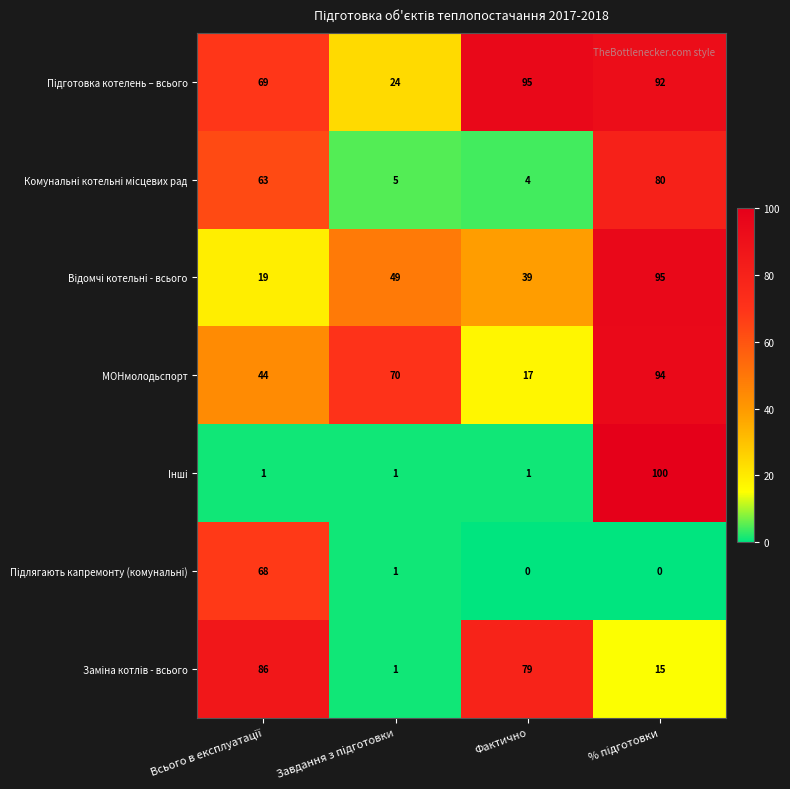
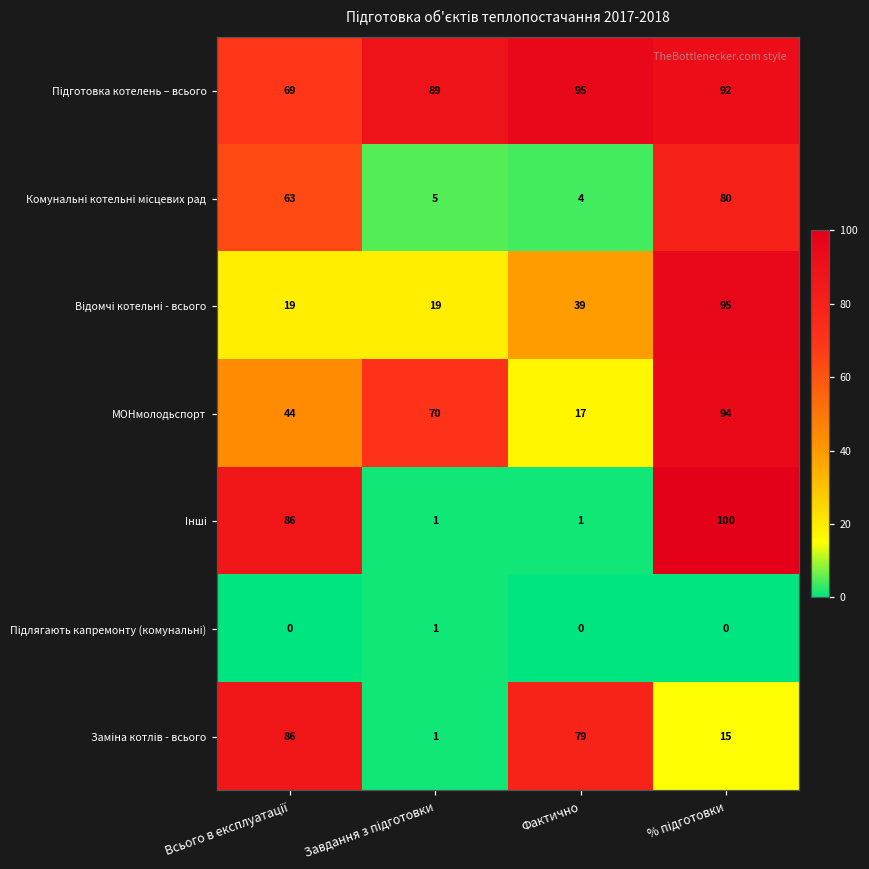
  {
    "Підготовка котелень – всього": {
      "Всього в експлуатації": 69,
-     "Завдання з підготовки": 24,
+     "Завдання з підготовки": 89,
      "Фактично": 95
    },
    "Комунальні котельні місцевих рад": {
      "Всього в експлуатації": 63,
      "Завдання з підготовки": 5,
      "Фактично": 4,
      "% підготовки": 80
    },
    "Відомчі котельні - всього": {
      "Всього в експлуатації": 19,
-     "Завдання з підготовки": 49,
+     "Завдання з підготовки": 19,
      "Фактично": 39,
      "% підготовки": 95
    },
    "МОНмолодьспорт": {
      "Всього в експлуатації": 44,
      "Завдання з підготовки": 70,
      "Фактично": 17,
      "% підготовки": 94
    },
    "Інші": {
-     "Всього в експлуатації": 1,
+     "Всього в експлуатації": 86,
      "Завдання з підготовки": 1,
      "Фактично": 1,
      "% підготовки": 100
    },
    "Підлягають капремонту (комунальні)": {
-     "Всього в експлуатації": 68,
+     "Всього в експлуатації": 0,
      "Завдання з підготовки": 1,
      "Фактично": 0,
      "% підготовки": 0
    },
    "Заміна котлів - всього": {
      "Всього в експлуатації": 86,
      "Завдання з підготовки": 1,
      "Фактично": 79,
      "% підготовки": 15
    }
  }
